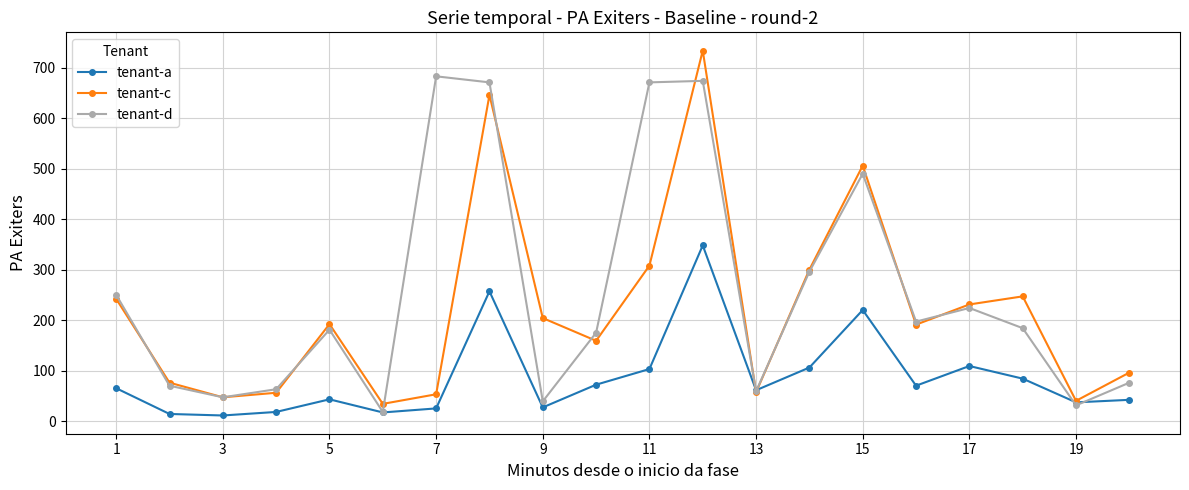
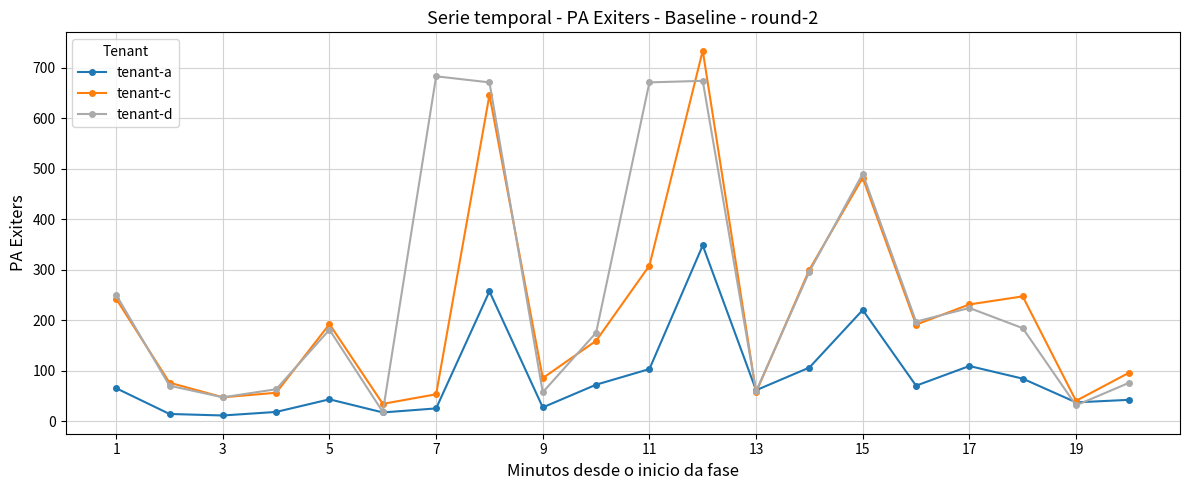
  {
    "tenant-a": {
      "1": 70,
      "3": 10,
      "5": 40,
      "7": 30,
      "9": 30,
      "11": 100,
      "15": 220,
      "17": 110
    },
    "tenant-c": {
      "1": 240,
      "5": 190,
      "7": 50,
-     "9": 200,
+     "9": 90,
      "11": 310,
-     "15": 510,
+     "15": 480,
      "17": 230
    },
    "tenant-d": {
      "1": 250,
      "5": 180,
      "7": 680,
-     "9": 40,
+     "9": 60,
      "11": 670,
      "15": 490,
      "17": 220,
      "19": 30
    }
  }
